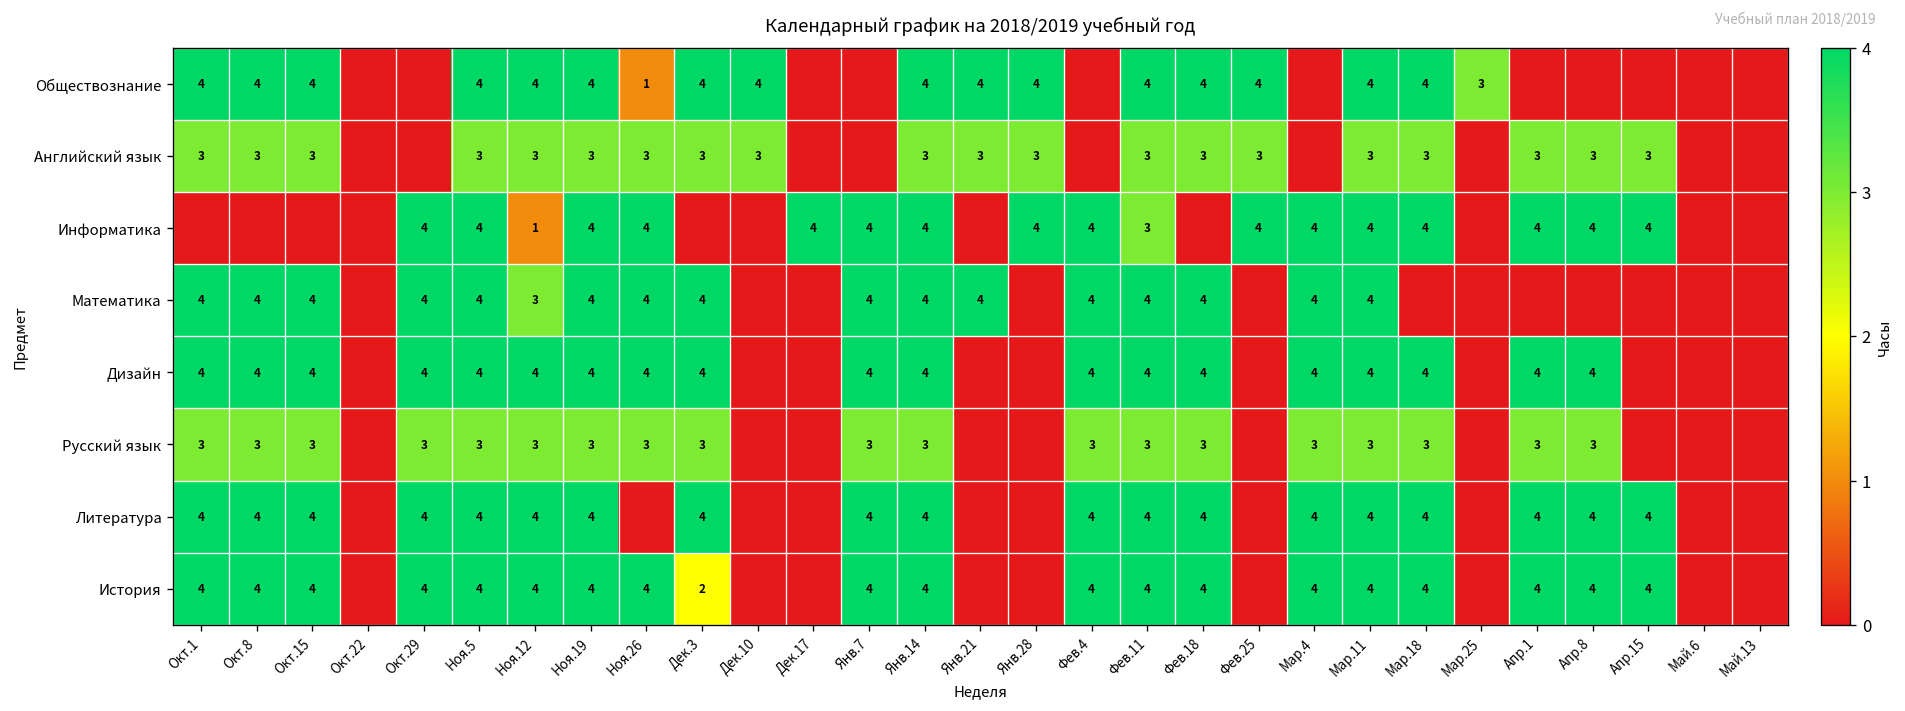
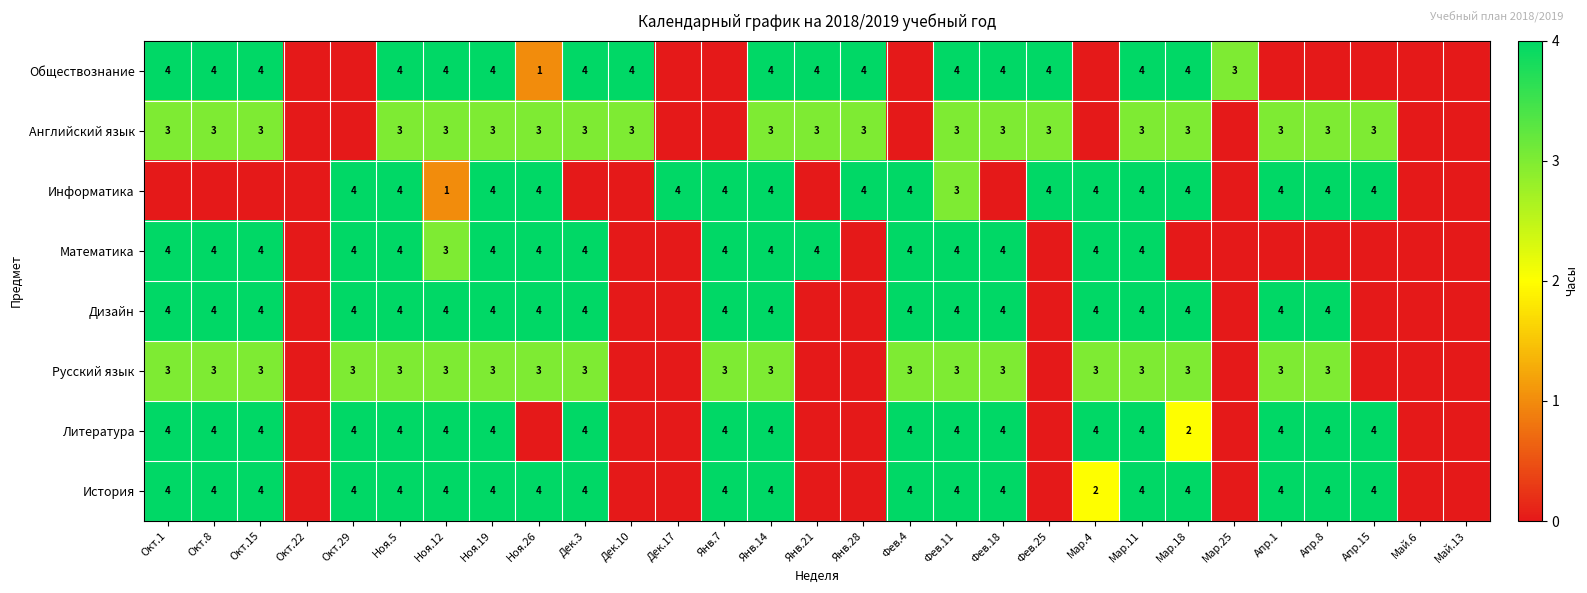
  {
    "Обществознание": {
      "Окт.1": 4,
      "Окт.8": 4,
      "Окт.15": 4,
      "Ноя.5": 4,
      "Ноя.12": 4,
      "Ноя.19": 4,
      "Ноя.26": 1,
      "Дек.3": 4,
      "Дек.10": 4,
      "Янв.14": 4,
      "Янв.21": 4,
      "Янв.28": 4,
      "Фев.11": 4,
      "Фев.18": 4,
      "Фев.25": 4,
      "Мар.11": 4,
      "Мар.18": 4,
      "Мар.25": 3
    },
    "Английский язык": {
      "Окт.1": 3,
      "Окт.8": 3,
      "Окт.15": 3,
      "Ноя.5": 3,
      "Ноя.12": 3,
      "Ноя.19": 3,
      "Ноя.26": 3,
      "Дек.3": 3,
      "Дек.10": 3,
      "Янв.14": 3,
      "Янв.21": 3,
      "Янв.28": 3,
      "Фев.11": 3,
      "Фев.18": 3,
      "Фев.25": 3,
      "Мар.11": 3,
      "Мар.18": 3,
      "Апр.1": 3,
      "Апр.8": 3,
      "Апр.15": 3
    },
    "Информатика": {
      "Окт.29": 4,
      "Ноя.5": 4,
      "Ноя.12": 1,
      "Ноя.19": 4,
      "Ноя.26": 4,
      "Дек.17": 4,
      "Янв.7": 4,
      "Янв.14": 4,
      "Янв.28": 4,
      "Фев.4": 4,
      "Фев.11": 3,
      "Фев.25": 4,
      "Мар.4": 4,
      "Мар.11": 4,
      "Мар.18": 4,
      "Апр.1": 4,
      "Апр.8": 4,
      "Апр.15": 4
    },
    "Математика": {
      "Окт.1": 4,
      "Окт.8": 4,
      "Окт.15": 4,
      "Окт.29": 4,
      "Ноя.5": 4,
      "Ноя.12": 3,
      "Ноя.19": 4,
      "Ноя.26": 4,
      "Дек.3": 4,
      "Янв.7": 4,
      "Янв.14": 4,
      "Янв.21": 4,
      "Фев.4": 4,
      "Фев.11": 4,
      "Фев.18": 4,
      "Мар.4": 4,
      "Мар.11": 4
    },
    "Дизайн": {
      "Окт.1": 4,
      "Окт.8": 4,
      "Окт.15": 4,
      "Окт.29": 4,
      "Ноя.5": 4,
      "Ноя.12": 4,
      "Ноя.19": 4,
      "Ноя.26": 4,
      "Дек.3": 4,
      "Янв.7": 4,
      "Янв.14": 4,
      "Фев.4": 4,
      "Фев.11": 4,
      "Фев.18": 4,
      "Мар.4": 4,
      "Мар.11": 4,
      "Мар.18": 4,
      "Апр.1": 4,
      "Апр.8": 4
    },
    "Русский язык": {
      "Окт.1": 3,
      "Окт.8": 3,
      "Окт.15": 3,
      "Окт.29": 3,
      "Ноя.5": 3,
      "Ноя.12": 3,
      "Ноя.19": 3,
      "Ноя.26": 3,
      "Дек.3": 3,
      "Янв.7": 3,
      "Янв.14": 3,
      "Фев.4": 3,
      "Фев.11": 3,
      "Фев.18": 3,
      "Мар.4": 3,
      "Мар.11": 3,
      "Мар.18": 3,
      "Апр.1": 3,
      "Апр.8": 3
    },
    "Литература": {
      "Окт.1": 4,
      "Окт.8": 4,
      "Окт.15": 4,
      "Окт.29": 4,
      "Ноя.5": 4,
      "Ноя.12": 4,
      "Ноя.19": 4,
      "Дек.3": 4,
      "Янв.7": 4,
      "Янв.14": 4,
      "Фев.4": 4,
      "Фев.11": 4,
      "Фев.18": 4,
      "Мар.4": 4,
      "Мар.11": 4,
-     "Мар.18": 4,
+     "Мар.18": 2,
      "Апр.1": 4,
      "Апр.8": 4,
      "Апр.15": 4
    },
    "История": {
      "Окт.1": 4,
      "Окт.8": 4,
      "Окт.15": 4,
      "Окт.29": 4,
      "Ноя.5": 4,
      "Ноя.12": 4,
      "Ноя.19": 4,
      "Ноя.26": 4,
-     "Дек.3": 2,
+     "Дек.3": 4,
      "Янв.7": 4,
      "Янв.14": 4,
      "Фев.4": 4,
      "Фев.11": 4,
      "Фев.18": 4,
-     "Мар.4": 4,
+     "Мар.4": 2,
      "Мар.11": 4,
      "Мар.18": 4,
      "Апр.1": 4,
      "Апр.8": 4,
      "Апр.15": 4
    }
  }
